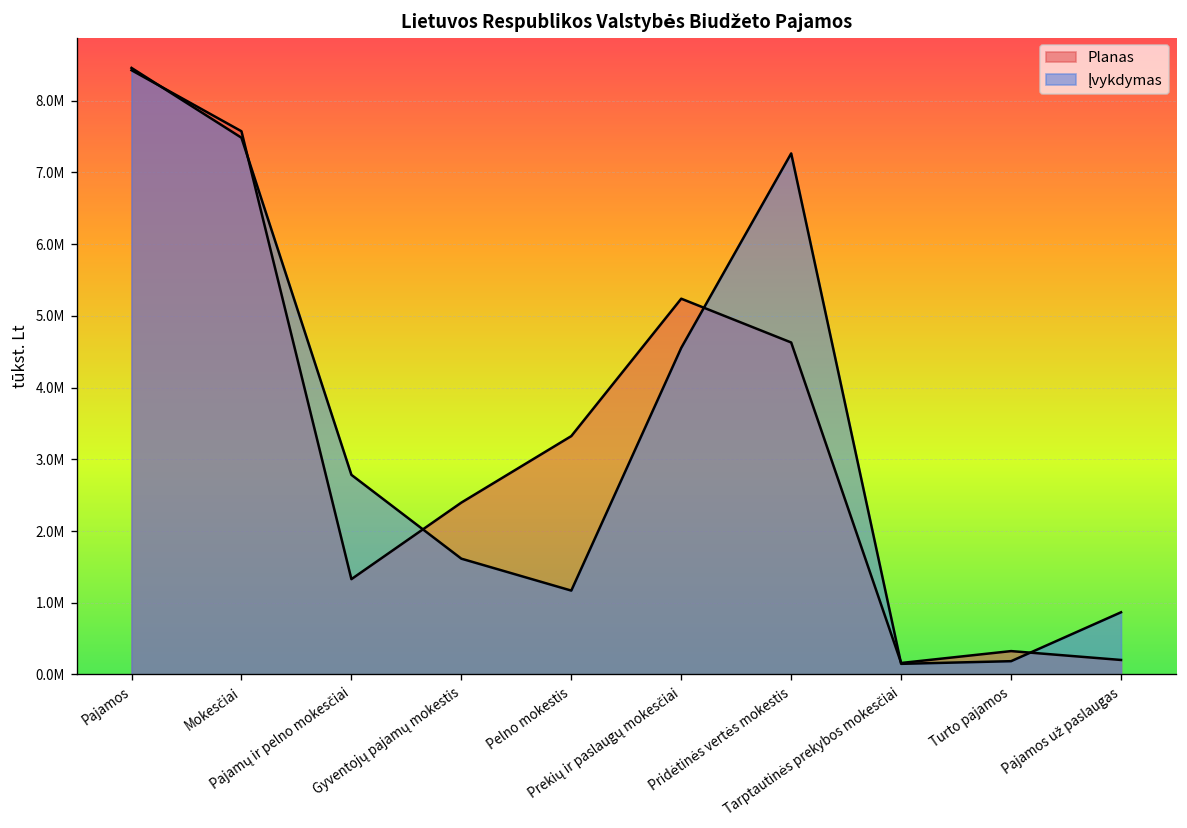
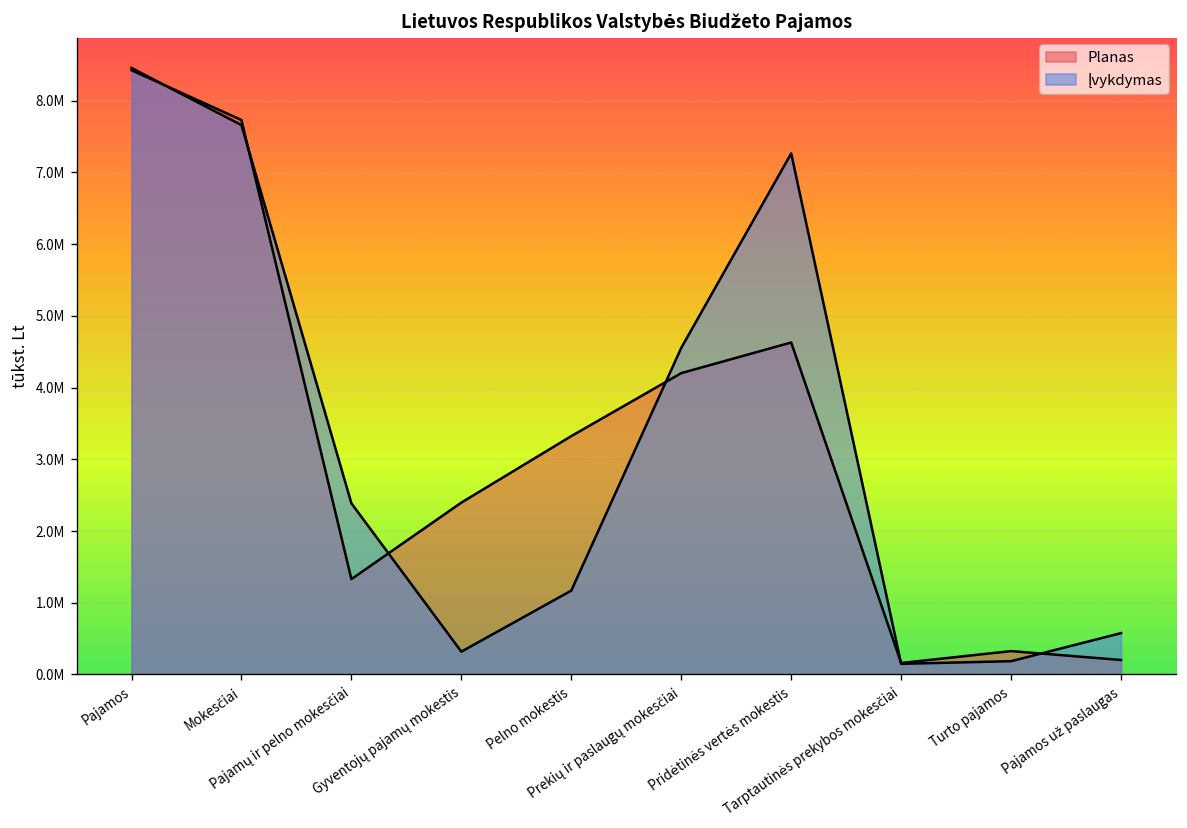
  {
    "Planas": {
-     "Mokesčiai": 7600000,
+     "Mokesčiai": 7700000,
      "Pajamų ir pelno mokesčiai": 1300000,
      "Gyventojų pajamų mokestis": 2400000,
      "Pelno mokestis": 3300000,
-     "Prekių ir paslaugų mokesčiai": 5200000,
+     "Prekių ir paslaugų mokesčiai": 4200000,
      "Pridėtinės vertės mokestis": 4600000,
      "Turto pajamos": 300000,
      "Pajamos už paslaugas": 200000
    },
    "Įvykdymas": {
-     "Mokesčiai": 7500000,
-     "Pajamų ir pelno mokesčiai": 2800000,
-     "Gyventojų pajamų mokestis": 1600000,
+     "Mokesčiai": 7700000,
+     "Pajamų ir pelno mokesčiai": 2400000,
+     "Gyventojų pajamų mokestis": 300000,
      "Pelno mokestis": 1200000,
      "Prekių ir paslaugų mokesčiai": 4600000,
      "Pridėtinės vertės mokestis": 7300000,
      "Turto pajamos": 200000,
-     "Pajamos už paslaugas": 900000
+     "Pajamos už paslaugas": 600000
    }
  }
